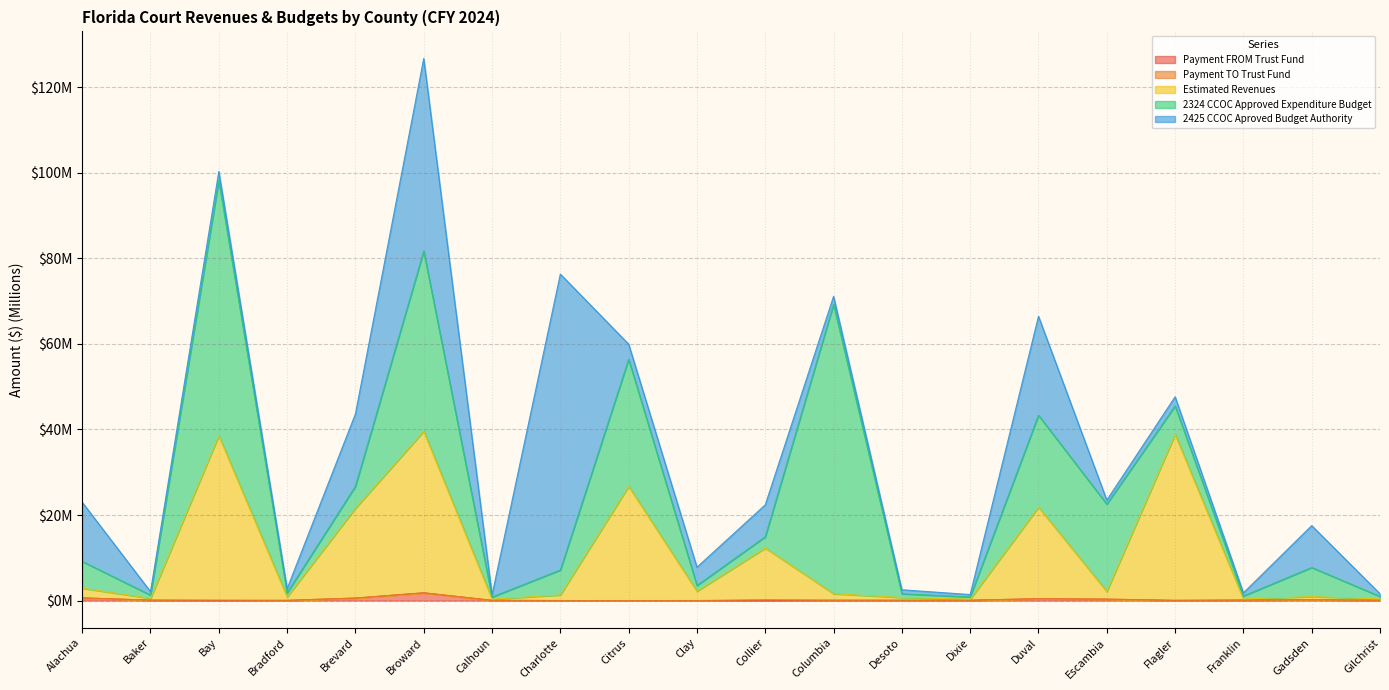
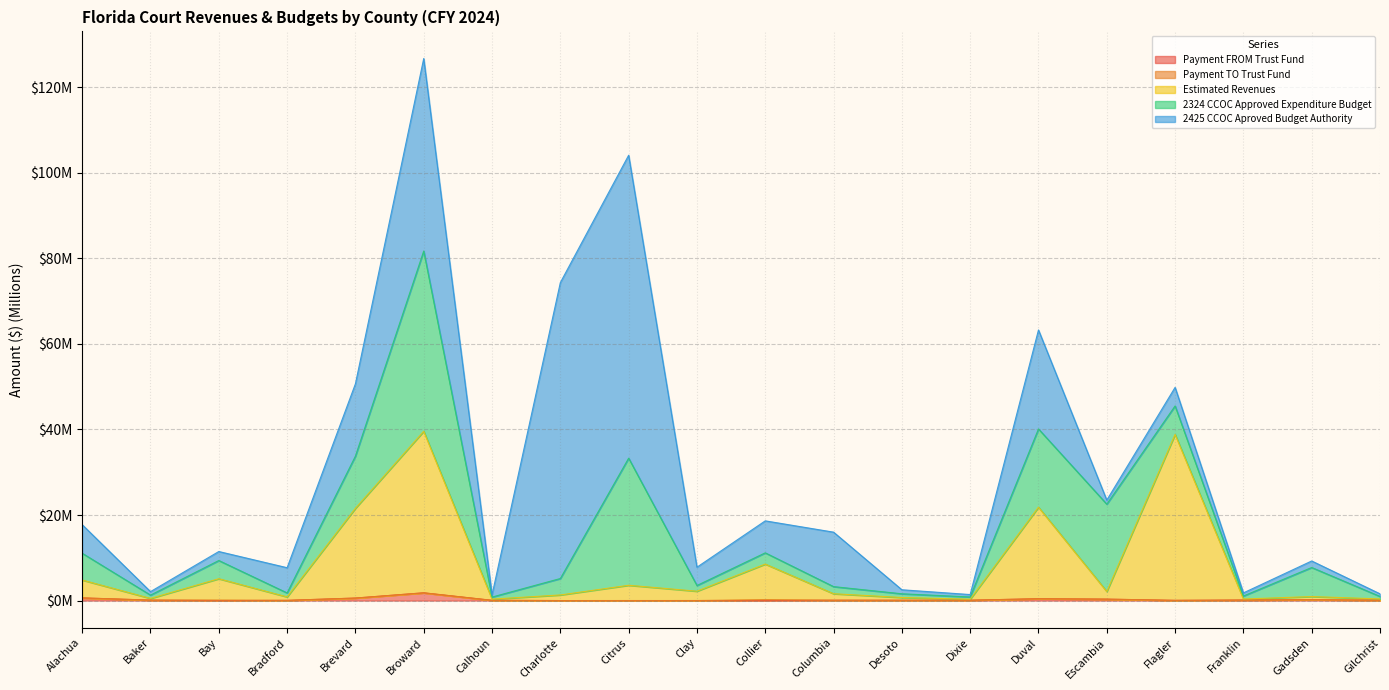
  {
    "Estimated Revenues": {
-     "Alachua": "$2000000",
-     "Bay": "$38000000",
+     "Alachua": "$4000000",
+     "Bay": "$5000000",
      "Bradford": "$1000000",
      "Brevard": "$21000000",
      "Broward": "$38000000",
      "Charlotte": "$1000000",
-     "Citrus": "$27000000",
+     "Citrus": "$4000000",
      "Clay": "$2000000",
-     "Collier": "$12000000",
+     "Collier": "$8000000",
      "Columbia": "$2000000",
      "Desoto": "$1000000",
      "Duval": "$21000000",
      "Escambia": "$2000000",
      "Flagler": "$39000000",
      "Gadsden": "$1000000"
    },
    "2324 CCOC Approved Expenditure Budget": {
      "Alachua": "$6000000",
      "Baker": "$1000000",
-     "Bay": "$60000000",
+     "Bay": "$4000000",
      "Bradford": "$1000000",
-     "Brevard": "$5000000",
+     "Brevard": "$12000000",
      "Broward": "$42000000",
-     "Charlotte": "$6000000",
+     "Charlotte": "$4000000",
      "Citrus": "$30000000",
      "Clay": "$1000000",
      "Collier": "$3000000",
-     "Columbia": "$68000000",
+     "Columbia": "$2000000",
      "Desoto": "$1000000",
-     "Duval": "$21000000",
+     "Duval": "$18000000",
      "Escambia": "$20000000",
      "Flagler": "$7000000",
      "Franklin": "$1000000",
      "Gadsden": "$7000000"
    },
    "2425 CCOC Aproved Budget Authority": {
-     "Alachua": "$14000000",
+     "Alachua": "$7000000",
      "Baker": "$1000000",
      "Bay": "$2000000",
-     "Bradford": "$1000000",
+     "Bradford": "$6000000",
      "Brevard": "$17000000",
      "Broward": "$45000000",
      "Charlotte": "$69000000",
-     "Citrus": "$4000000",
+     "Citrus": "$71000000",
      "Clay": "$4000000",
      "Collier": "$7000000",
-     "Columbia": "$2000000",
+     "Columbia": "$13000000",
      "Desoto": "$1000000",
      "Duval": "$23000000",
      "Escambia": "$1000000",
-     "Flagler": "$2000000",
+     "Flagler": "$4000000",
      "Franklin": "$1000000",
-     "Gadsden": "$10000000",
+     "Gadsden": "$2000000",
      "Gilchrist": "$1000000"
    }
  }
